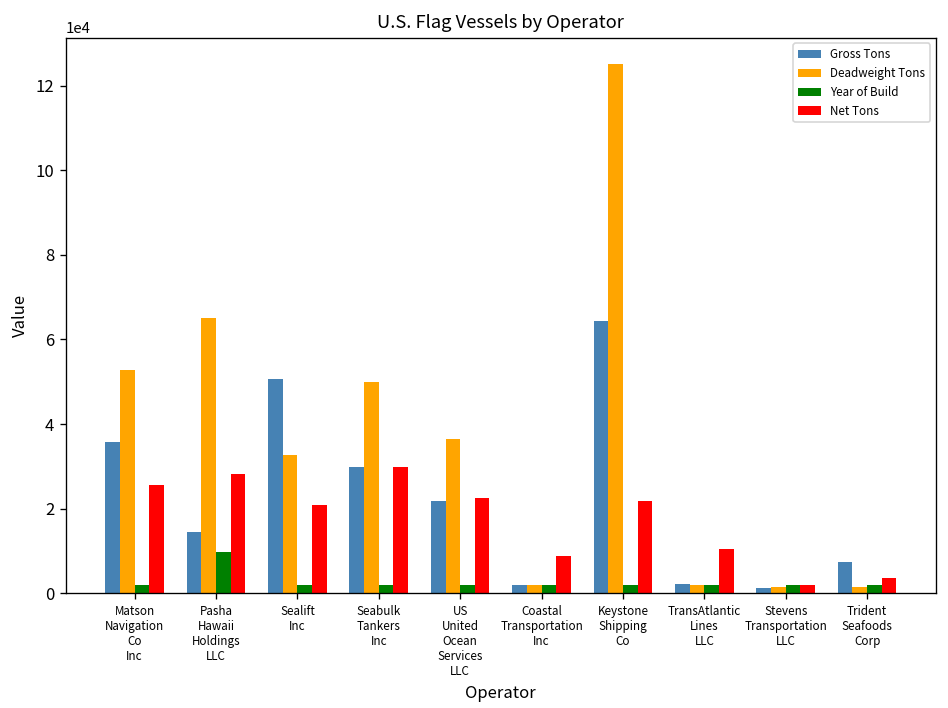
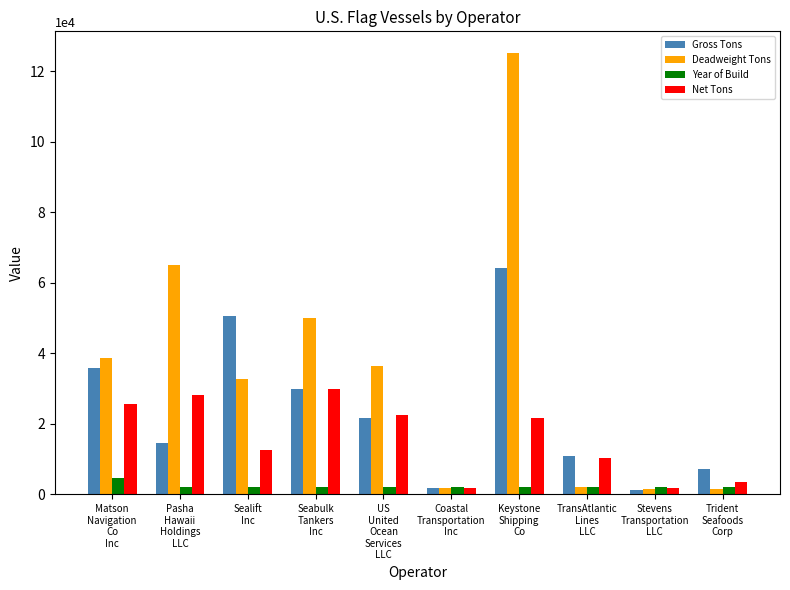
  {
    "Gross Tons": {
      "Matson Navigation Co Inc": 36000,
      "Pasha Hawaii Holdings LLC": 14000,
      "Sealift Inc": 51000,
      "Seabulk Tankers Inc": 30000,
      "US United Ocean Services LLC": 22000,
      "Coastal Transportation Inc": 2000,
      "Keystone Shipping Co": 64000,
-     "TransAtlantic Lines LLC": 2000,
+     "TransAtlantic Lines LLC": 11000,
      "Stevens Transportation LLC": 1000,
      "Trident Seafoods Corp": 7000
    },
    "Deadweight Tons": {
-     "Matson Navigation Co Inc": 53000,
+     "Matson Navigation Co Inc": 39000,
      "Pasha Hawaii Holdings LLC": 65000,
      "Sealift Inc": 33000,
      "Seabulk Tankers Inc": 50000,
      "US United Ocean Services LLC": 36000,
      "Coastal Transportation Inc": 2000,
      "Keystone Shipping Co": 125000,
      "TransAtlantic Lines LLC": 2000,
      "Stevens Transportation LLC": 1000,
      "Trident Seafoods Corp": 1000
    },
    "Year of Build": {
-     "Matson Navigation Co Inc": 2000,
-     "Pasha Hawaii Holdings LLC": 10000,
+     "Matson Navigation Co Inc": 5000,
+     "Pasha Hawaii Holdings LLC": 2000,
      "Sealift Inc": 2000,
      "Seabulk Tankers Inc": 2000,
      "US United Ocean Services LLC": 2000,
      "Coastal Transportation Inc": 2000,
      "Keystone Shipping Co": 2000,
      "TransAtlantic Lines LLC": 2000,
      "Stevens Transportation LLC": 2000,
      "Trident Seafoods Corp": 2000
    },
    "Net Tons": {
      "Matson Navigation Co Inc": 26000,
      "Pasha Hawaii Holdings LLC": 28000,
-     "Sealift Inc": 21000,
+     "Sealift Inc": 13000,
      "Seabulk Tankers Inc": 30000,
      "US United Ocean Services LLC": 23000,
-     "Coastal Transportation Inc": 9000,
+     "Coastal Transportation Inc": 2000,
      "Keystone Shipping Co": 22000,
      "TransAtlantic Lines LLC": 10000,
      "Stevens Transportation LLC": 2000,
      "Trident Seafoods Corp": 3000
    }
  }
